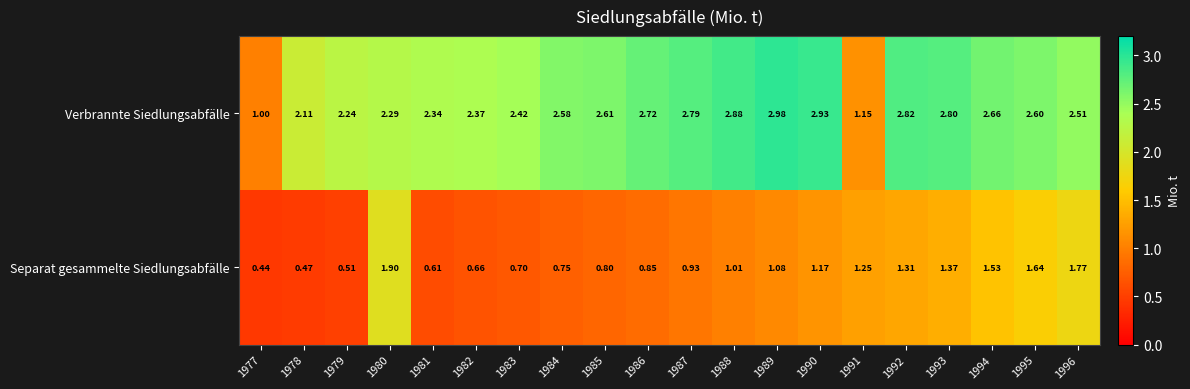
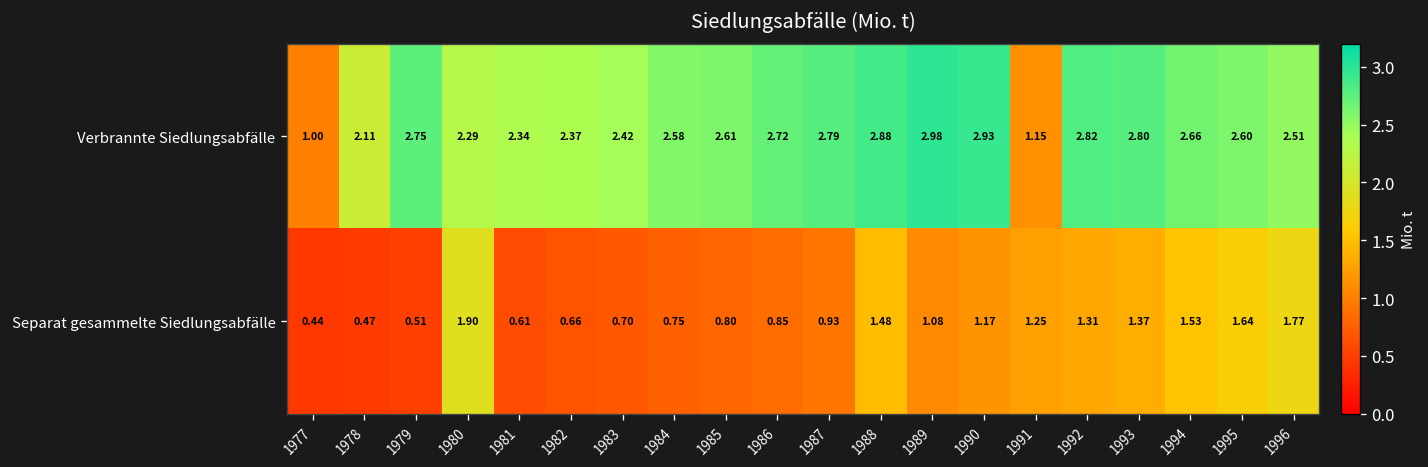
  {
    "Verbrannte Siedlungsabfälle": {
      "1977": 1.00,
      "1978": 2.11,
-     "1979": 2.24,
+     "1979": 2.75,
      "1980": 2.29,
      "1981": 2.34,
      "1982": 2.37,
      "1983": 2.42,
      "1984": 2.58,
      "1985": 2.61,
      "1986": 2.72,
      "1987": 2.79,
      "1988": 2.88,
      "1989": 2.98,
      "1990": 2.93,
      "1991": 1.15,
      "1992": 2.82,
      "1993": 2.80,
      "1994": 2.66,
      "1995": 2.60,
      "1996": 2.51
    },
    "Separat gesammelte Siedlungsabfälle": {
      "1977": 0.44,
      "1978": 0.47,
      "1979": 0.51,
      "1980": 1.90,
      "1981": 0.61,
      "1982": 0.66,
      "1983": 0.70,
      "1984": 0.75,
      "1985": 0.80,
      "1986": 0.85,
      "1987": 0.93,
-     "1988": 1.01,
+     "1988": 1.48,
      "1989": 1.08,
      "1990": 1.17,
      "1991": 1.25,
      "1992": 1.31,
      "1993": 1.37,
      "1994": 1.53,
      "1995": 1.64,
      "1996": 1.77
    }
  }
